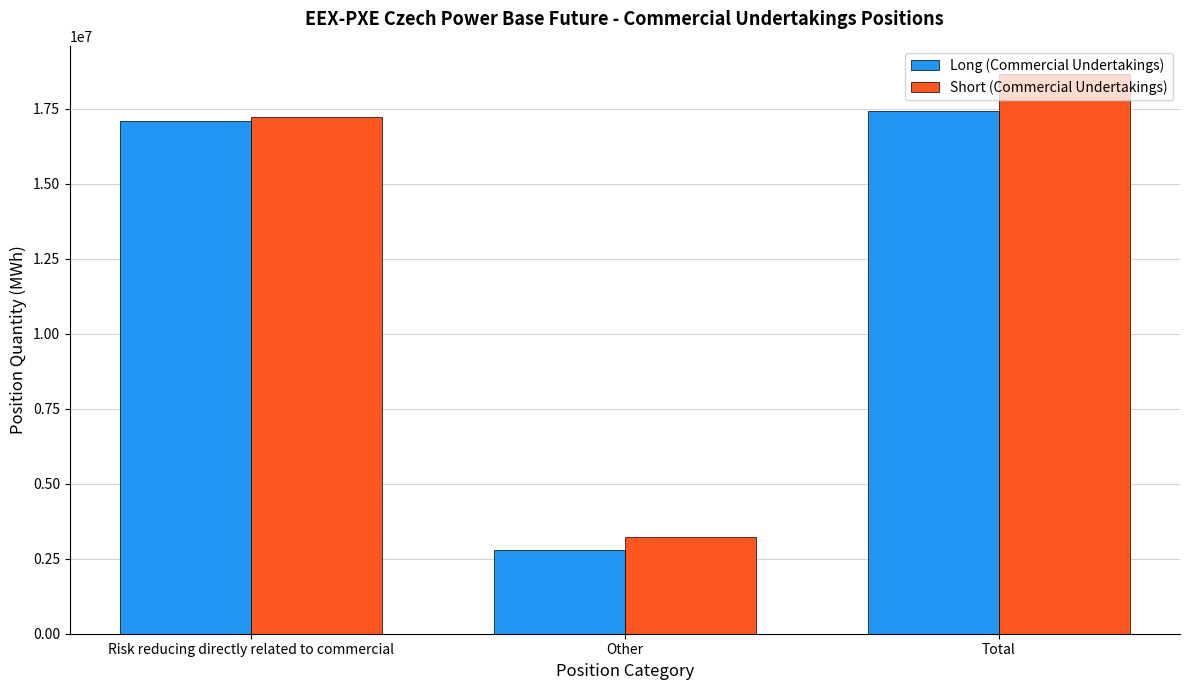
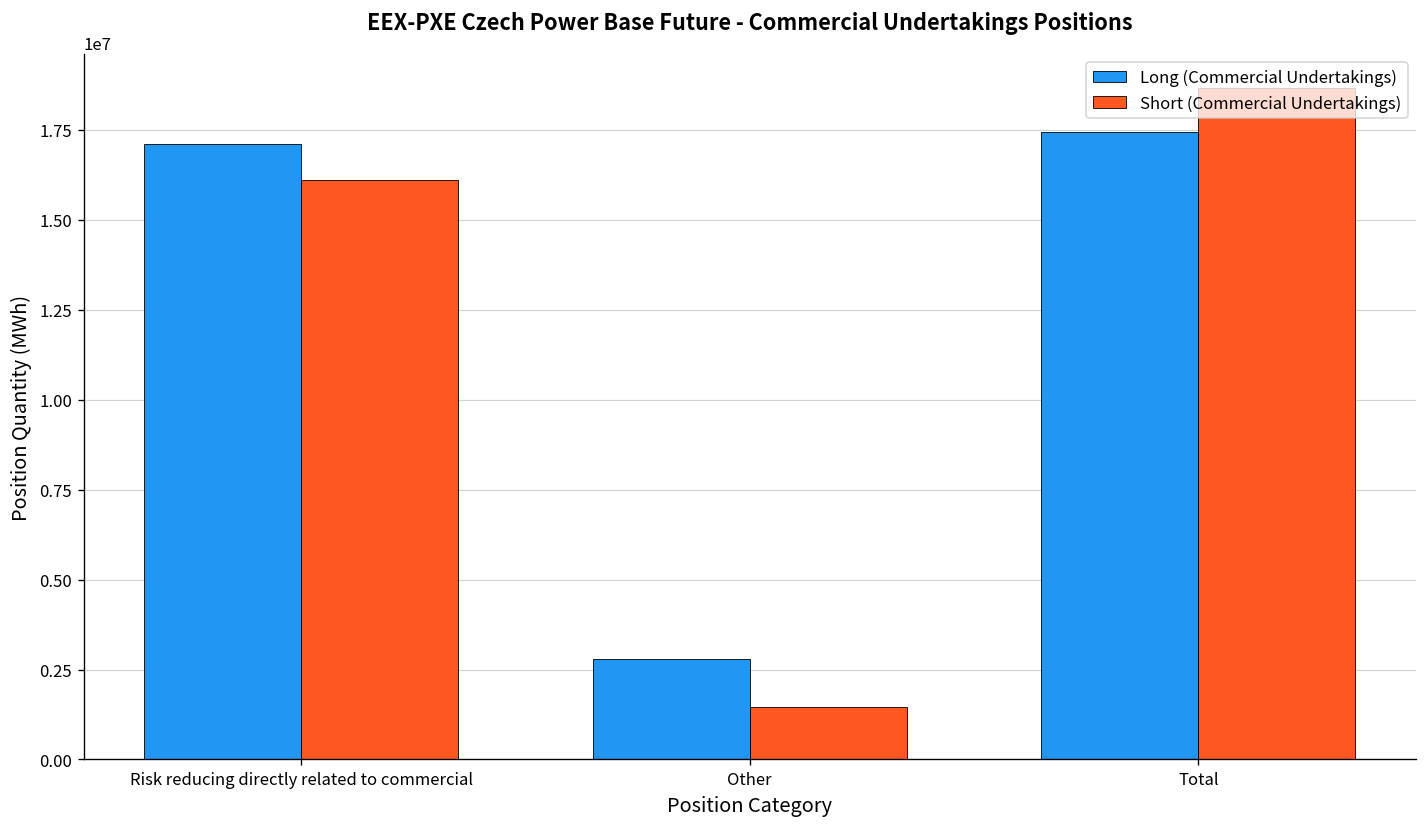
  {
    "Long (Commercial Undertakings)": {
      "Risk reducing directly related to commercial": 17100000,
      "Other": 2800000,
      "Total": 17400000
    },
    "Short (Commercial Undertakings)": {
-     "Risk reducing directly related to commercial": 17200000,
-     "Other": 3200000
+     "Risk reducing directly related to commercial": 16100000,
+     "Other": 1400000
    }
  }
